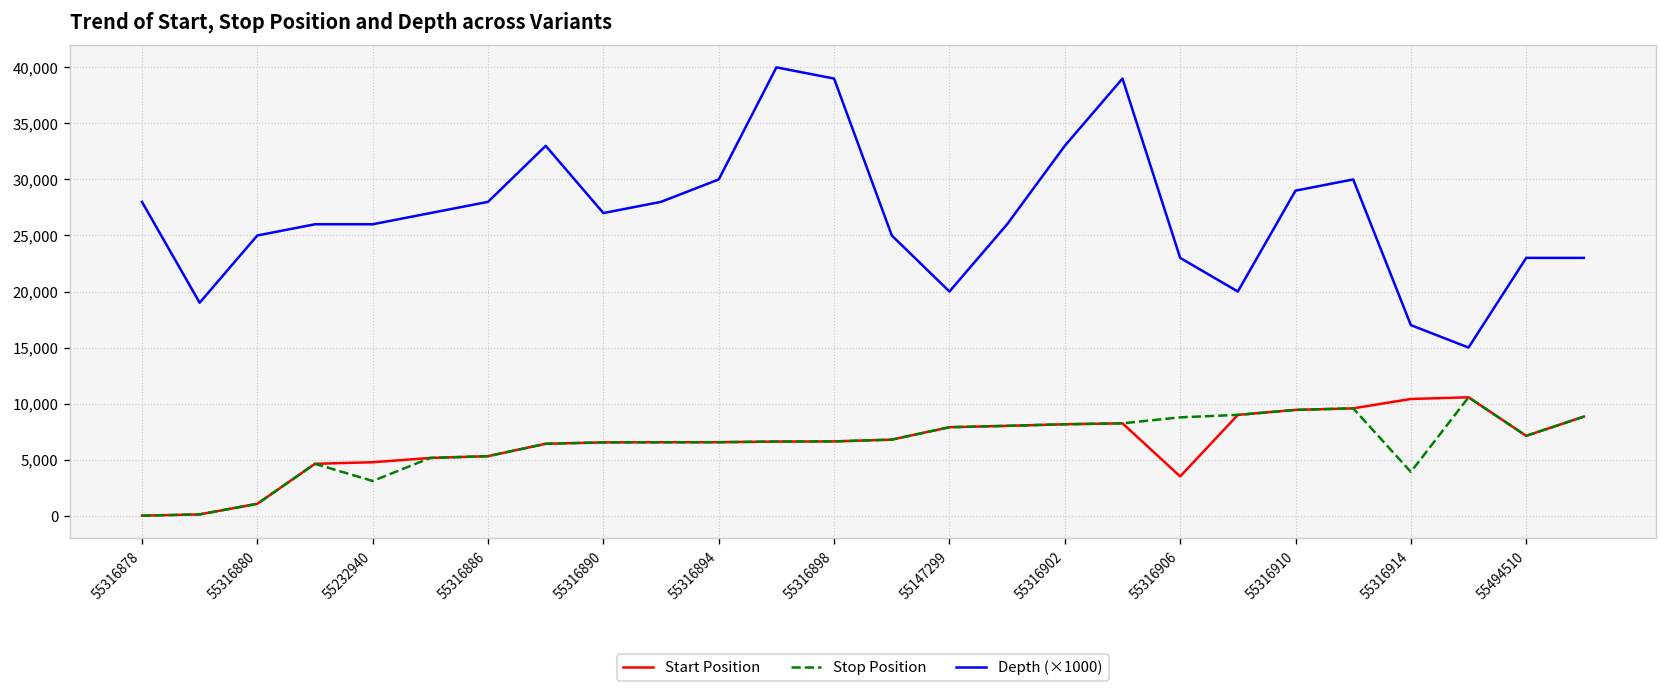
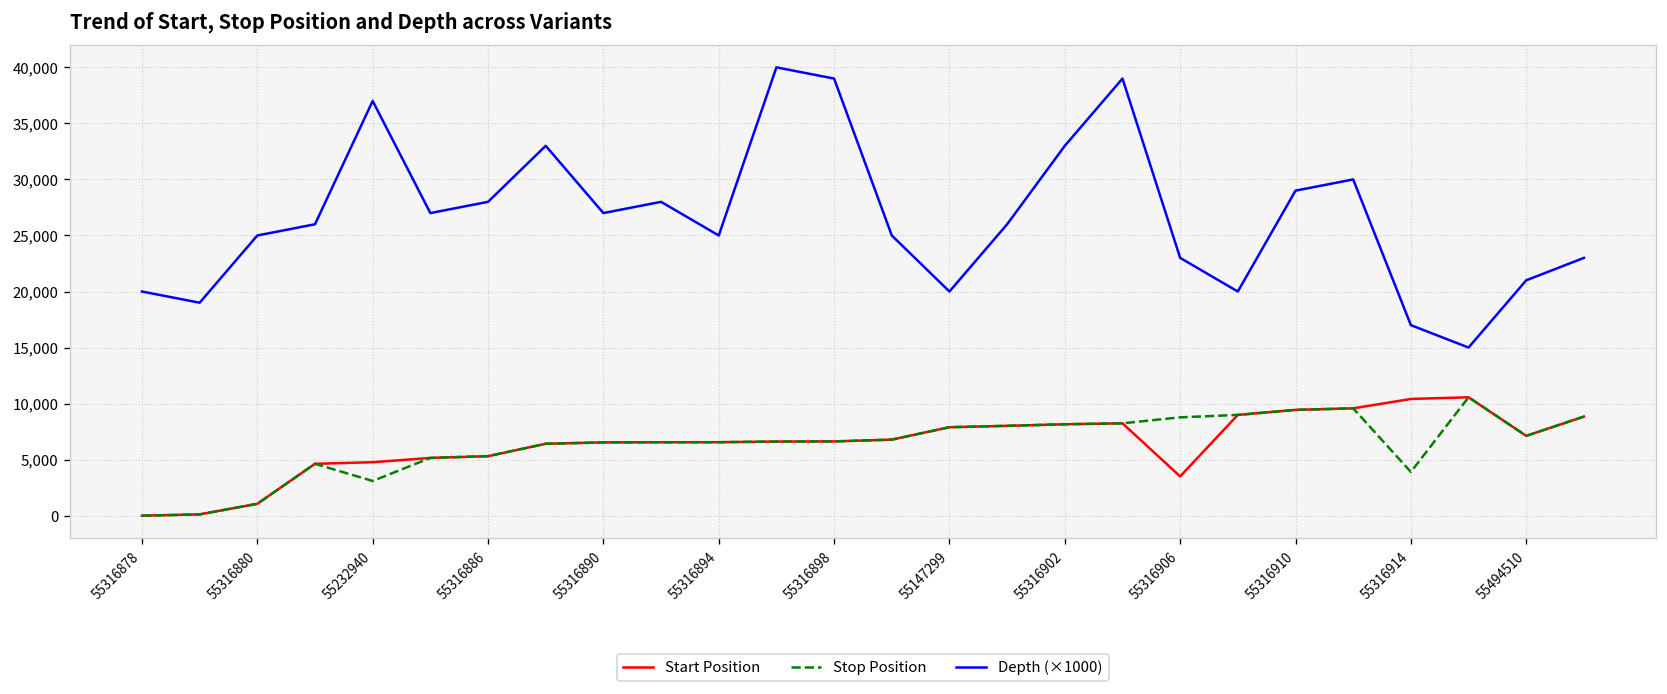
  {
    "Start Position": {
      "55232940": "5,000",
      "55316906": "4,000",
      "55316914": "10,000"
    },
    "Stop Position": {
      "55232940": "3,000",
      "55316906": "9,000",
      "55316914": "4,000"
    },
    "Depth (×1000)": {
-     "55316878": "28,000",
+     "55316878": "20,000",
      "55316880": "25,000",
-     "55232940": "26,000",
+     "55232940": "37,000",
      "55316886": "28,000",
      "55316890": "27,000",
-     "55316894": "30,000",
+     "55316894": "25,000",
      "55316898": "39,000",
      "55147299": "20,000",
      "55316902": "33,000",
      "55316906": "23,000",
      "55316910": "29,000",
      "55316914": "17,000",
-     "55494510": "23,000"
+     "55494510": "21,000"
    }
  }
